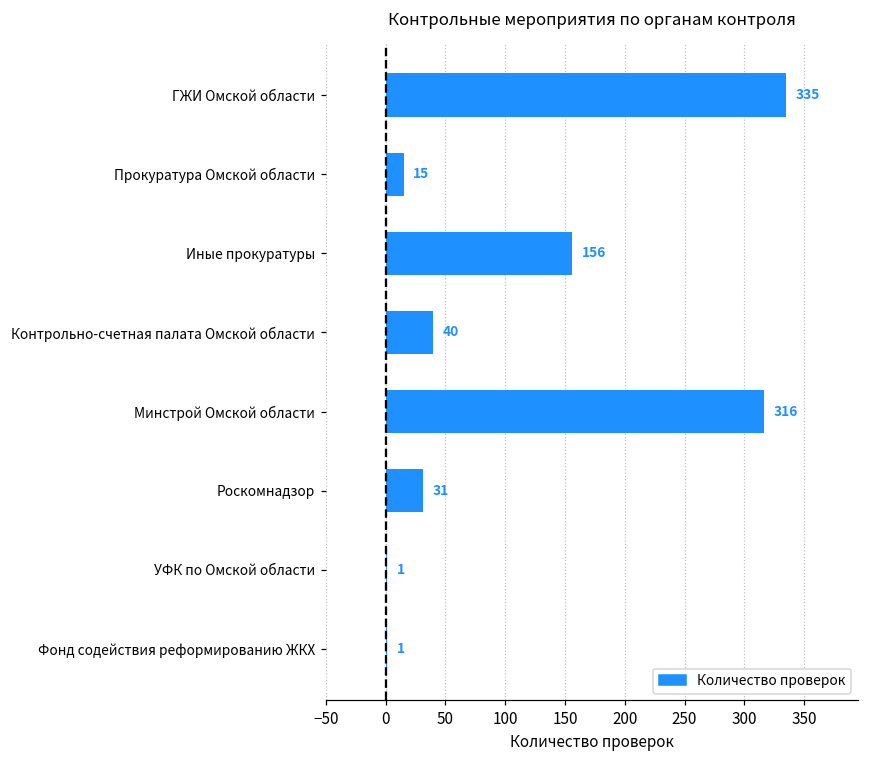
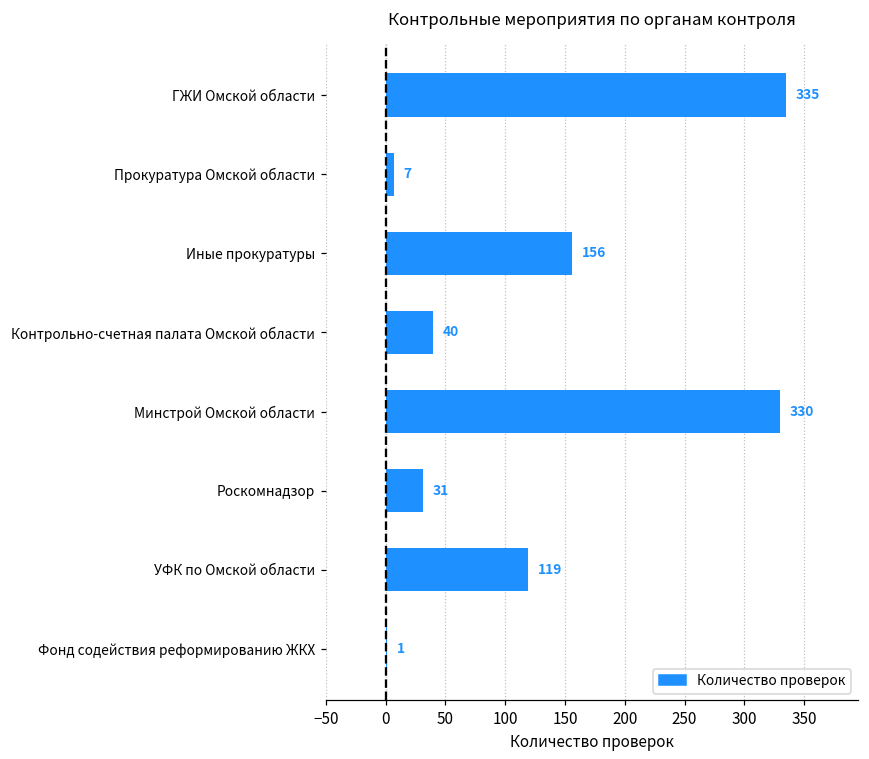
  {
    "ГЖИ Омской области": 335,
-   "Прокуратура Омской области": 15,
+   "Прокуратура Омской области": 7,
    "Иные прокуратуры": 156,
    "Контрольно-счетная палата Омской области": 40,
-   "Минстрой Омской области": 316,
+   "Минстрой Омской области": 330,
    "Роскомнадзор": 31,
-   "УФК по Омской области": 1,
+   "УФК по Омской области": 119,
    "Фонд содействия реформированию ЖКХ": 1
  }
